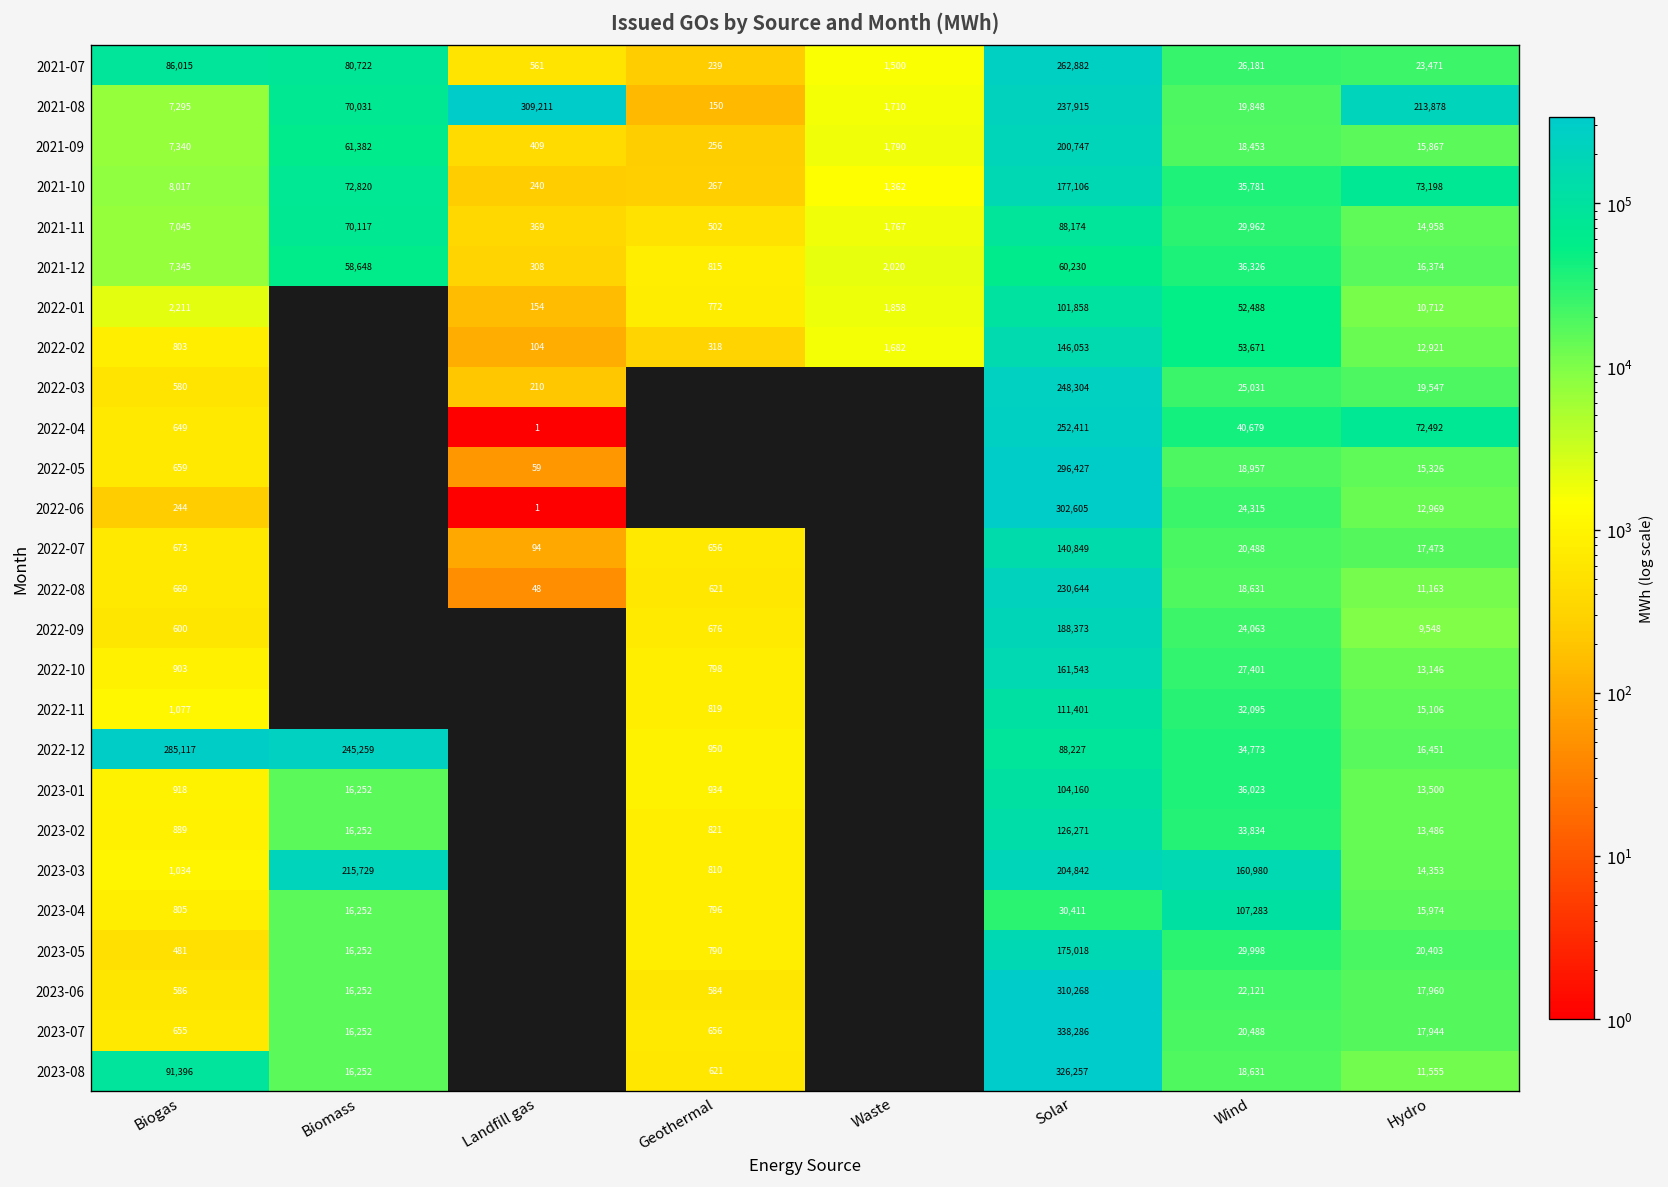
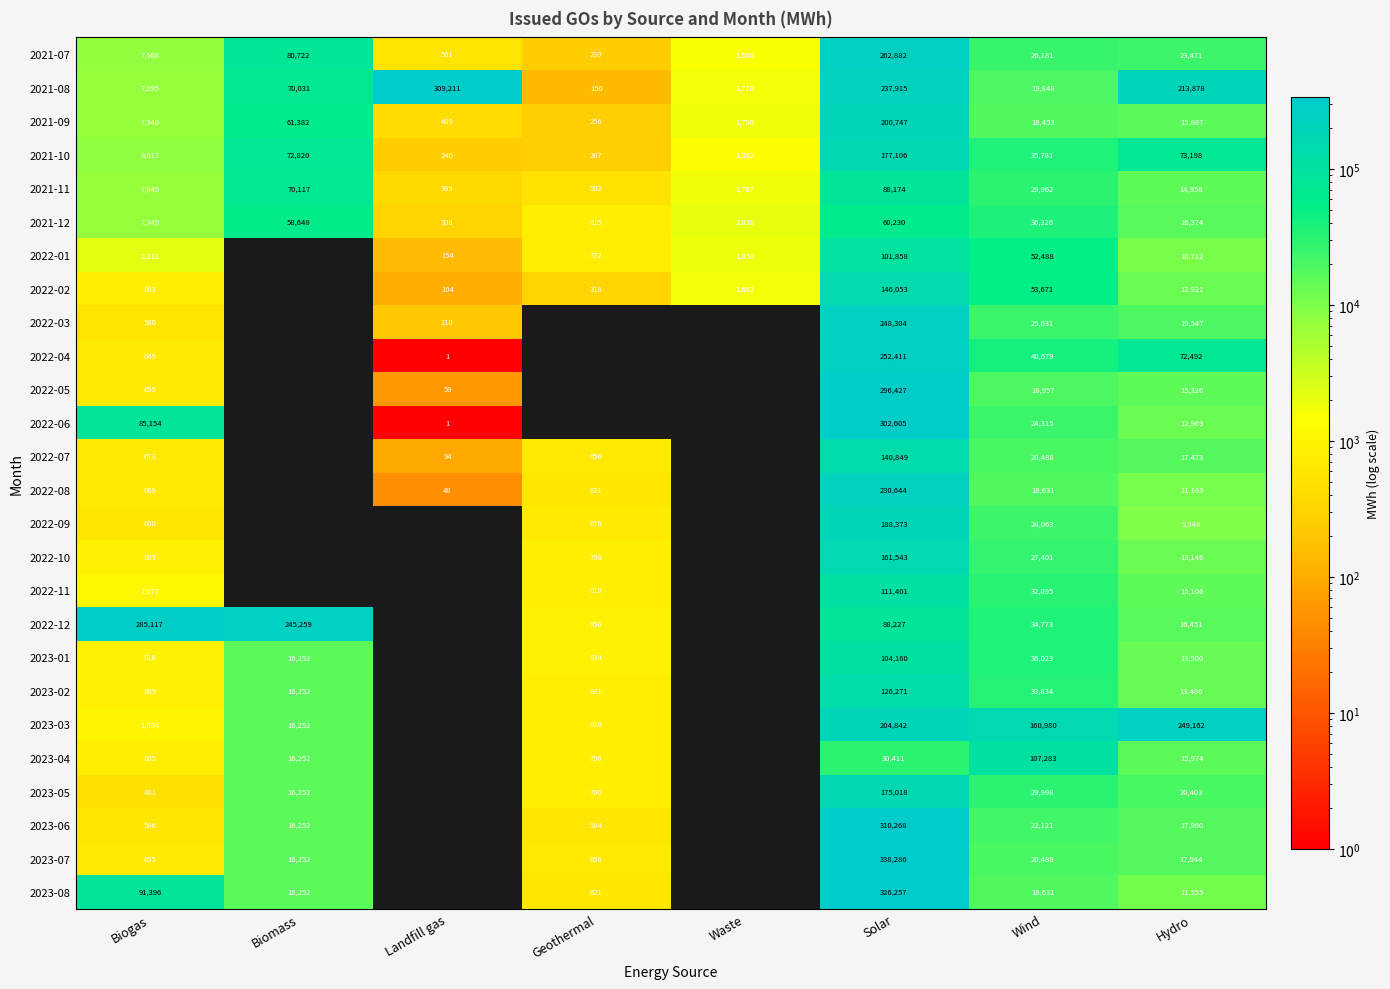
  {
    "2021-07": {
-     "Biogas": "86,015",
+     "Biogas": "7,568",
      "Biomass": "80,722",
      "Landfill gas": "561",
      "Geothermal": "239",
      "Waste": "1,500",
      "Solar": "262,882",
      "Wind": "26,181",
      "Hydro": "23,471"
    },
    "2021-08": {
      "Biogas": "7,295",
      "Biomass": "70,031",
      "Landfill gas": "309,211",
      "Geothermal": "150",
      "Waste": "1,710",
      "Solar": "237,915",
      "Wind": "19,848",
      "Hydro": "213,878"
    },
    "2021-09": {
      "Biogas": "7,340",
      "Biomass": "61,382",
      "Landfill gas": "409",
      "Geothermal": "256",
      "Waste": "1,790",
      "Solar": "200,747",
      "Wind": "18,453",
      "Hydro": "15,867"
    },
    "2021-10": {
      "Biogas": "8,017",
      "Biomass": "72,820",
      "Landfill gas": "240",
      "Geothermal": "267",
      "Waste": "1,362",
      "Solar": "177,106",
      "Wind": "35,781",
      "Hydro": "73,198"
    },
    "2021-11": {
      "Biogas": "7,045",
      "Biomass": "70,117",
      "Landfill gas": "369",
      "Geothermal": "502",
      "Waste": "1,767",
      "Solar": "88,174",
      "Wind": "29,962",
      "Hydro": "14,958"
    },
    "2021-12": {
      "Biogas": "7,345",
      "Biomass": "58,648",
      "Landfill gas": "308",
      "Geothermal": "815",
      "Waste": "2,020",
      "Solar": "60,230",
      "Wind": "36,326",
      "Hydro": "16,374"
    },
    "2022-01": {
      "Biogas": "2,211",
      "Landfill gas": "154",
      "Geothermal": "772",
      "Waste": "1,858",
      "Solar": "101,858",
      "Wind": "52,488",
      "Hydro": "10,712"
    },
    "2022-02": {
      "Biogas": "803",
      "Landfill gas": "104",
      "Geothermal": "318",
      "Waste": "1,682",
      "Solar": "146,053",
      "Wind": "53,671",
      "Hydro": "12,921"
    },
    "2022-03": {
      "Biogas": "580",
      "Landfill gas": "210",
      "Solar": "248,304",
      "Wind": "25,031",
      "Hydro": "19,547"
    },
    "2022-04": {
      "Biogas": "649",
      "Landfill gas": "1",
      "Solar": "252,411",
      "Wind": "40,679",
      "Hydro": "72,492"
    },
    "2022-05": {
      "Biogas": "659",
      "Landfill gas": "59",
      "Solar": "296,427",
      "Wind": "18,957",
      "Hydro": "15,326"
    },
    "2022-06": {
-     "Biogas": "244",
+     "Biogas": "85,154",
      "Landfill gas": "1",
      "Solar": "302,605",
      "Wind": "24,315",
      "Hydro": "12,969"
    },
    "2022-07": {
      "Biogas": "673",
      "Landfill gas": "94",
      "Geothermal": "656",
      "Solar": "140,849",
      "Wind": "20,488",
      "Hydro": "17,473"
    },
    "2022-08": {
      "Biogas": "669",
      "Landfill gas": "48",
      "Geothermal": "621",
      "Solar": "230,644",
      "Wind": "18,631",
      "Hydro": "11,163"
    },
    "2022-09": {
      "Biogas": "600",
      "Geothermal": "676",
      "Solar": "188,373",
      "Wind": "24,063",
      "Hydro": "9,548"
    },
    "2022-10": {
      "Biogas": "903",
      "Geothermal": "798",
      "Solar": "161,543",
      "Wind": "27,401",
      "Hydro": "13,146"
    },
    "2022-11": {
      "Biogas": "1,077",
      "Geothermal": "819",
      "Solar": "111,401",
      "Wind": "32,095",
      "Hydro": "15,106"
    },
    "2022-12": {
      "Biogas": "285,117",
      "Biomass": "245,259",
      "Geothermal": "950",
      "Solar": "88,227",
      "Wind": "34,773",
      "Hydro": "16,451"
    },
    "2023-01": {
      "Biogas": "918",
      "Biomass": "16,252",
      "Geothermal": "934",
      "Solar": "104,160",
      "Wind": "36,023",
      "Hydro": "13,500"
    },
    "2023-02": {
      "Biogas": "889",
      "Biomass": "16,252",
      "Geothermal": "821",
      "Solar": "126,271",
      "Wind": "33,834",
      "Hydro": "13,486"
    },
    "2023-03": {
      "Biogas": "1,034",
-     "Biomass": "215,729",
+     "Biomass": "16,252",
      "Geothermal": "810",
      "Solar": "204,842",
      "Wind": "160,980",
-     "Hydro": "14,353"
+     "Hydro": "249,162"
    },
    "2023-04": {
      "Biogas": "805",
      "Biomass": "16,252",
      "Geothermal": "796",
      "Solar": "30,411",
      "Wind": "107,283",
      "Hydro": "15,974"
    },
    "2023-05": {
      "Biogas": "481",
      "Biomass": "16,252",
      "Geothermal": "790",
      "Solar": "175,018",
      "Wind": "29,998",
      "Hydro": "20,403"
    },
    "2023-06": {
      "Biogas": "586",
      "Biomass": "16,252",
      "Geothermal": "584",
      "Solar": "310,268",
      "Wind": "22,121",
      "Hydro": "17,960"
    },
    "2023-07": {
      "Biogas": "655",
      "Biomass": "16,252",
      "Geothermal": "656",
      "Solar": "338,286",
      "Wind": "20,488",
      "Hydro": "17,944"
    },
    "2023-08": {
      "Biogas": "91,396",
      "Biomass": "16,252",
      "Geothermal": "621",
      "Solar": "326,257",
      "Wind": "18,631",
      "Hydro": "11,555"
    }
  }
